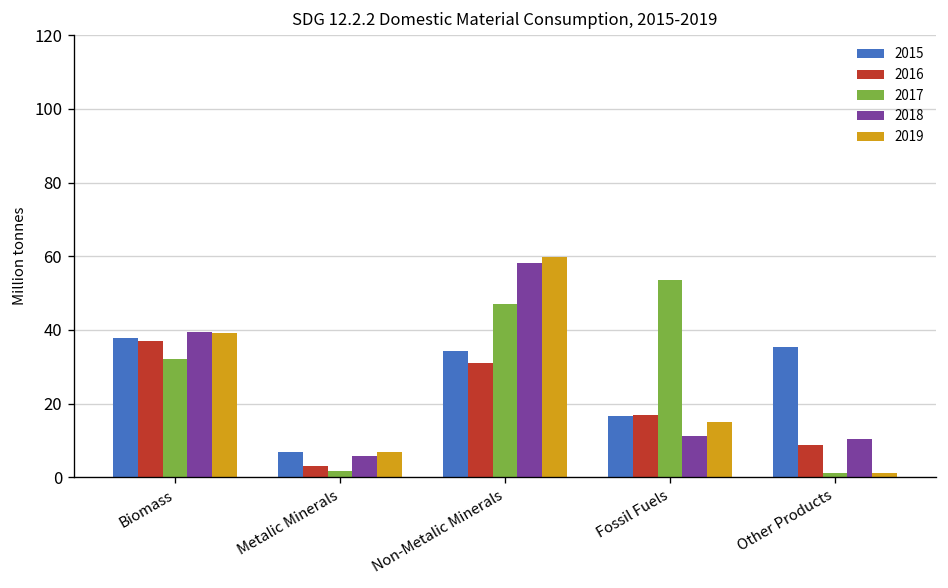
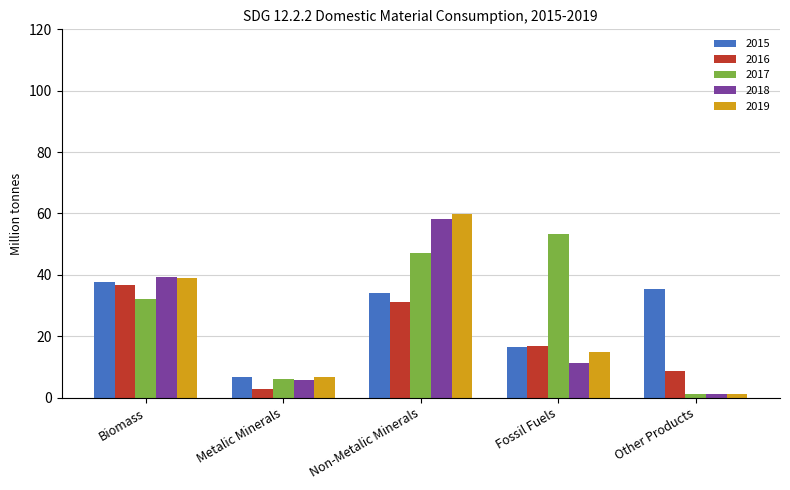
  {
    "2015": {
      "Biomass": 38,
      "Metalic Minerals": 7,
      "Non-Metalic Minerals": 34,
      "Fossil Fuels": 17,
      "Other Products": 35
    },
    "2016": {
      "Biomass": 37,
      "Metalic Minerals": 3,
      "Non-Metalic Minerals": 31,
      "Fossil Fuels": 17,
      "Other Products": 9
    },
    "2017": {
      "Biomass": 32,
-     "Metalic Minerals": 2,
+     "Metalic Minerals": 6,
      "Non-Metalic Minerals": 47,
      "Fossil Fuels": 53,
      "Other Products": 1
    },
    "2018": {
      "Biomass": 39,
      "Metalic Minerals": 6,
      "Non-Metalic Minerals": 58,
      "Fossil Fuels": 11,
-     "Other Products": 10
+     "Other Products": 1
    },
    "2019": {
      "Biomass": 39,
      "Metalic Minerals": 7,
      "Non-Metalic Minerals": 60,
      "Fossil Fuels": 15,
      "Other Products": 1
    }
  }
